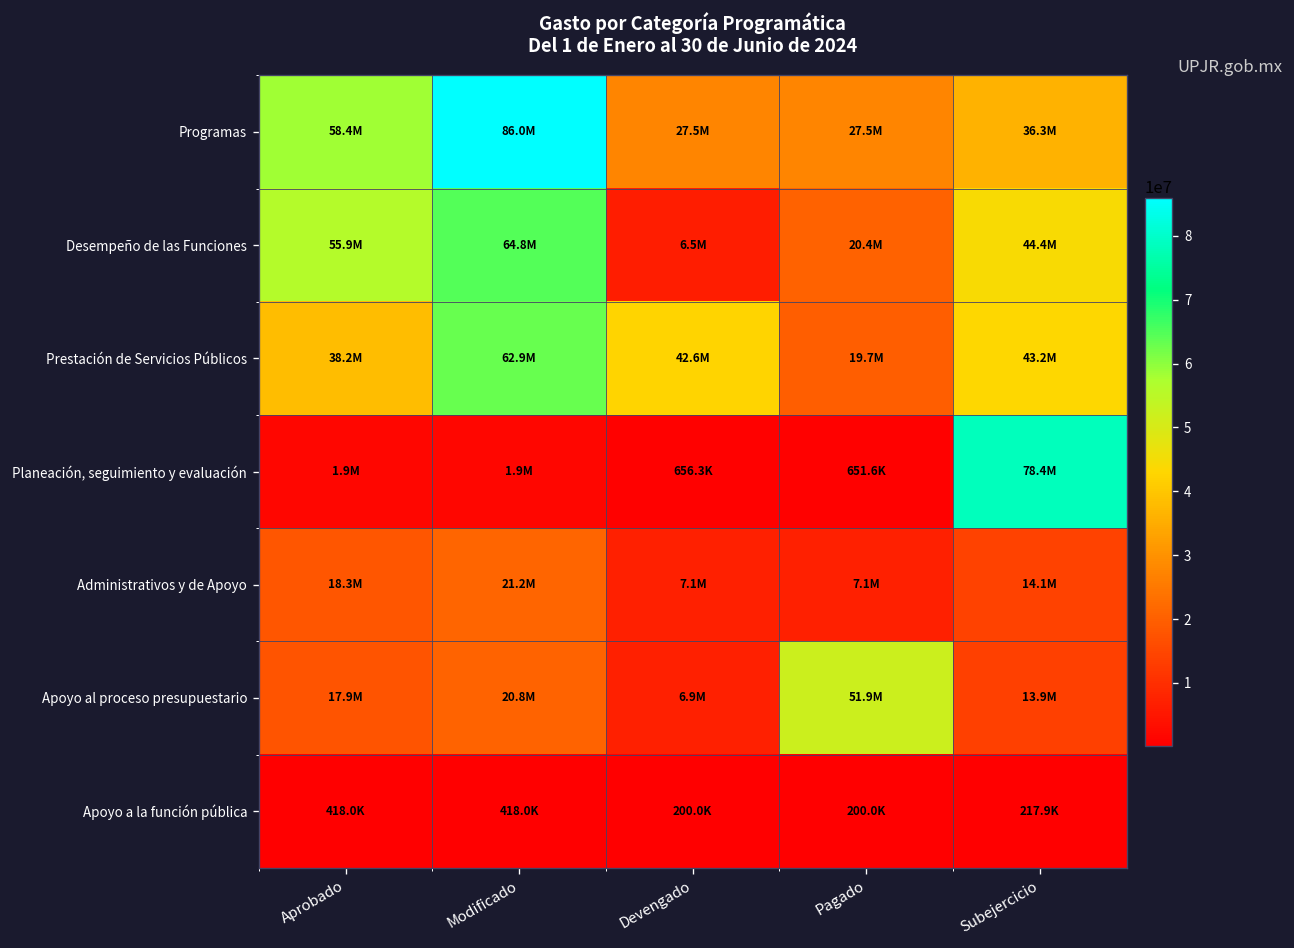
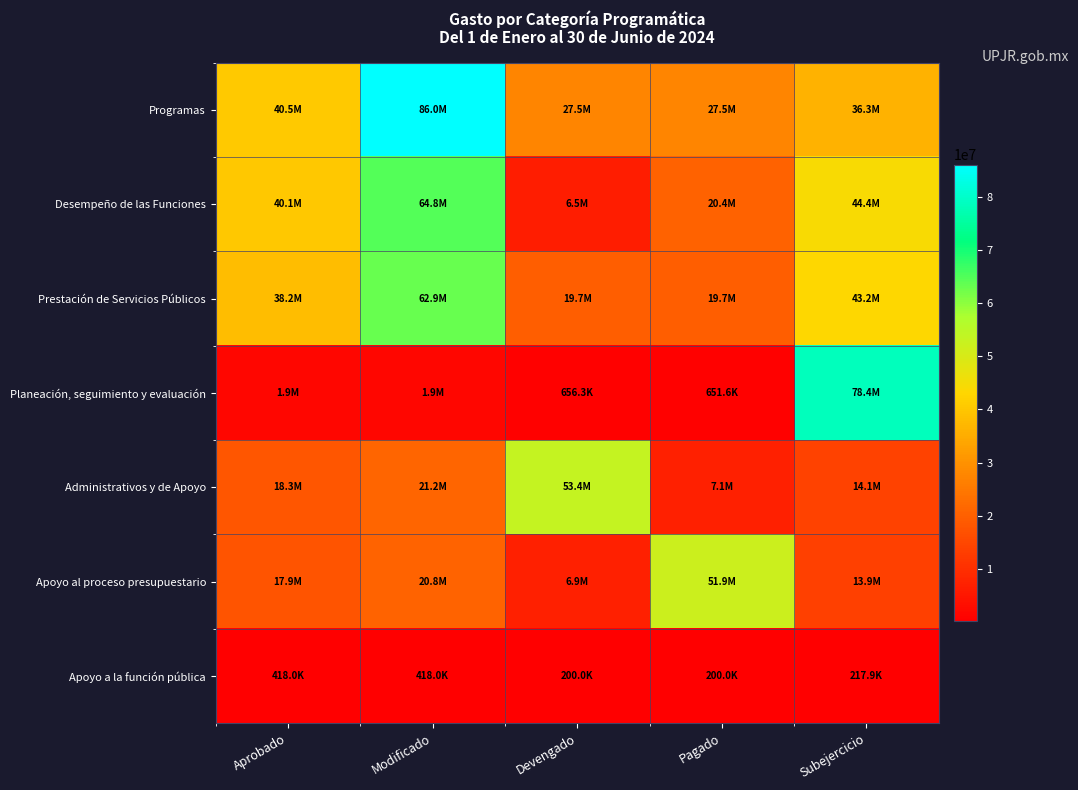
  {
    "Programas": {
-     "Aprobado": "58.4M",
+     "Aprobado": "40.5M",
      "Modificado": "86.0M",
      "Devengado": "27.5M",
      "Pagado": "27.5M",
      "Subejercicio": "36.3M"
    },
    "Desempeño de las Funciones": {
-     "Aprobado": "55.9M",
+     "Aprobado": "40.1M",
      "Modificado": "64.8M",
      "Devengado": "6.5M",
      "Pagado": "20.4M",
      "Subejercicio": "44.4M"
    },
    "Prestación de Servicios Públicos": {
      "Aprobado": "38.2M",
      "Modificado": "62.9M",
-     "Devengado": "42.6M",
+     "Devengado": "19.7M",
      "Pagado": "19.7M",
      "Subejercicio": "43.2M"
    },
    "Planeación, seguimiento y evaluación": {
      "Aprobado": "1.9M",
      "Modificado": "1.9M",
      "Devengado": "656.3K",
      "Pagado": "651.6K",
      "Subejercicio": "78.4M"
    },
    "Administrativos y de Apoyo": {
      "Aprobado": "18.3M",
      "Modificado": "21.2M",
-     "Devengado": "7.1M",
+     "Devengado": "53.4M",
      "Pagado": "7.1M",
      "Subejercicio": "14.1M"
    },
    "Apoyo al proceso presupuestario": {
      "Aprobado": "17.9M",
      "Modificado": "20.8M",
      "Devengado": "6.9M",
      "Pagado": "51.9M",
      "Subejercicio": "13.9M"
    },
    "Apoyo a la función pública": {
      "Aprobado": "418.0K",
      "Modificado": "418.0K",
      "Devengado": "200.0K",
      "Pagado": "200.0K",
      "Subejercicio": "217.9K"
    }
  }
